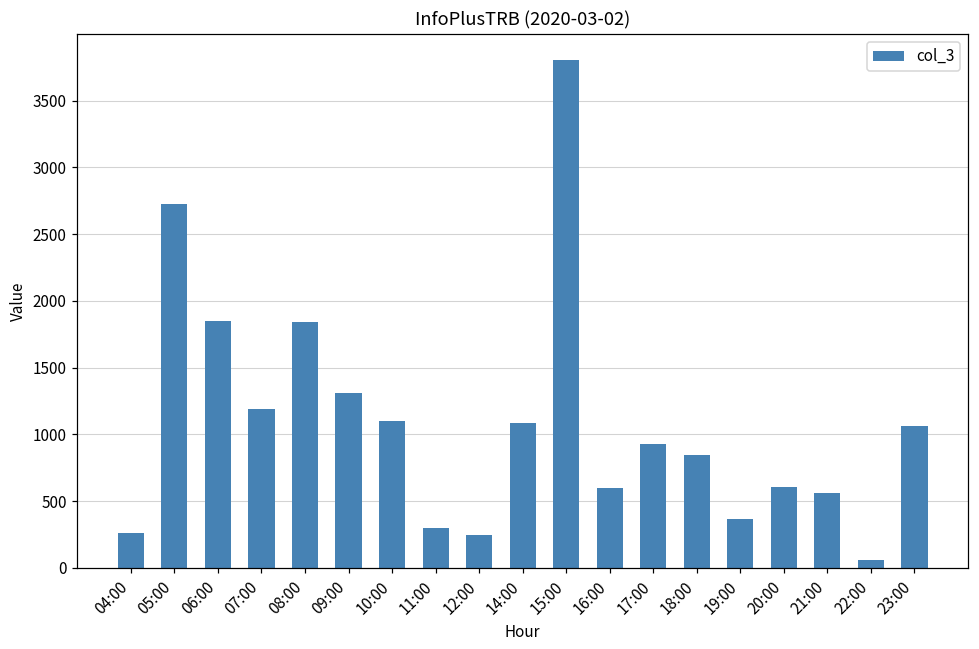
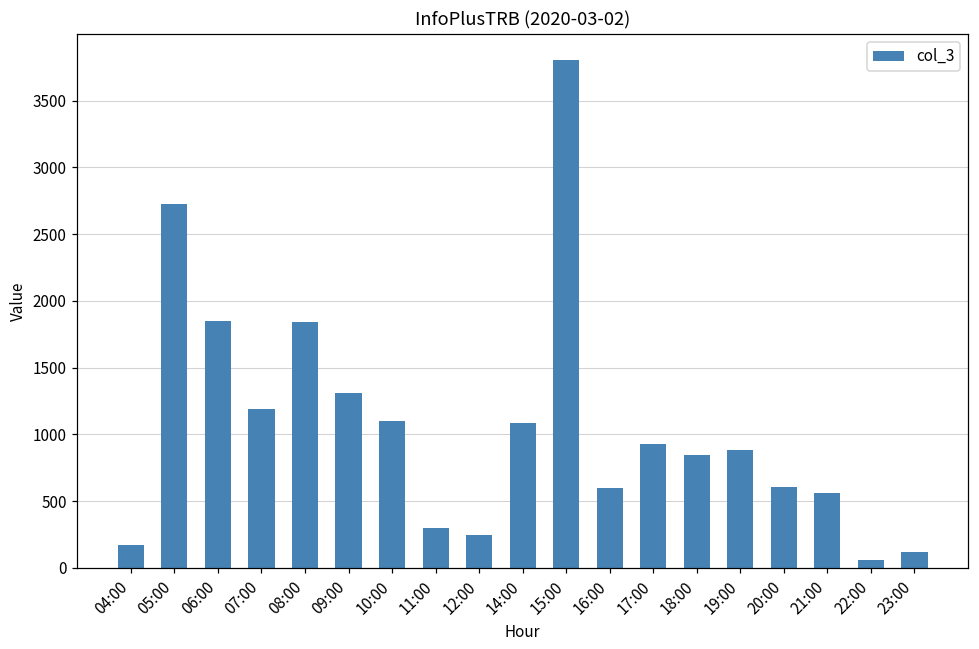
  {
-   "04:00": 260,
+   "04:00": 170,
    "05:00": 2730,
    "06:00": 1850,
    "07:00": 1190,
    "08:00": 1840,
    "09:00": 1310,
    "10:00": 1100,
    "11:00": 300,
    "12:00": 240,
    "14:00": 1080,
    "15:00": 3810,
    "16:00": 600,
    "17:00": 930,
    "18:00": 840,
-   "19:00": 370,
+   "19:00": 880,
    "20:00": 600,
    "21:00": 560,
    "22:00": 60,
-   "23:00": 1060
+   "23:00": 120
  }
